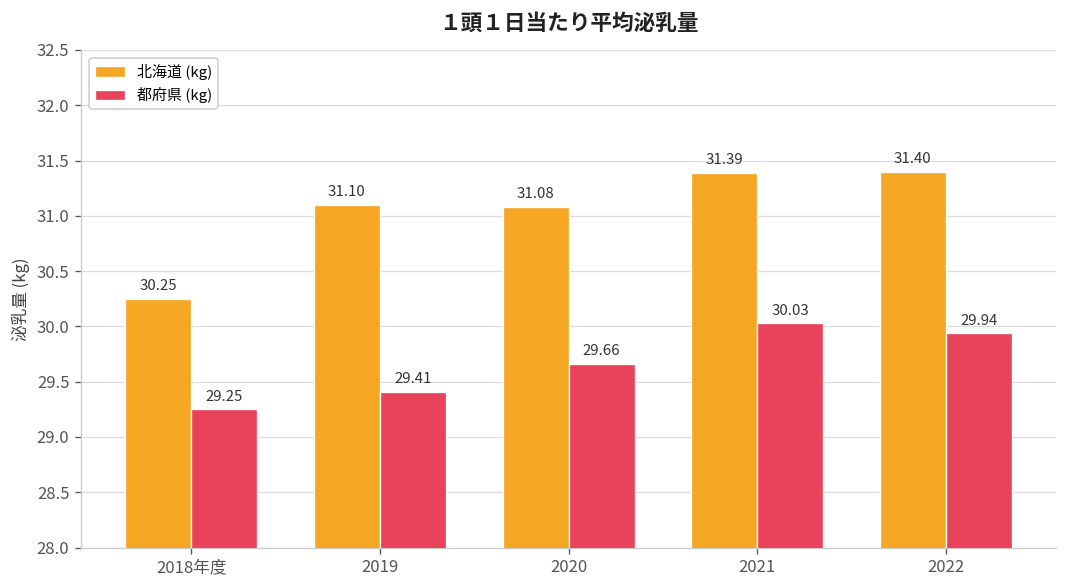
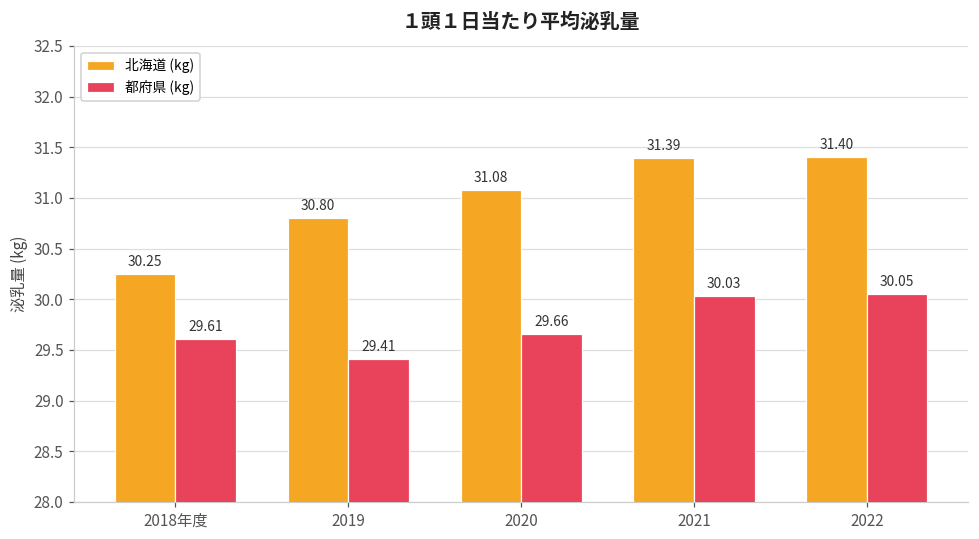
  {
    "北海道 (kg)": {
      "2018年度": 30.25,
-     "2019": 31.10,
+     "2019": 30.80,
      "2020": 31.08,
      "2021": 31.39,
      "2022": 31.40
    },
    "都府県 (kg)": {
-     "2018年度": 29.25,
+     "2018年度": 29.61,
      "2019": 29.41,
      "2020": 29.66,
      "2021": 30.03,
-     "2022": 29.94
+     "2022": 30.05
    }
  }
